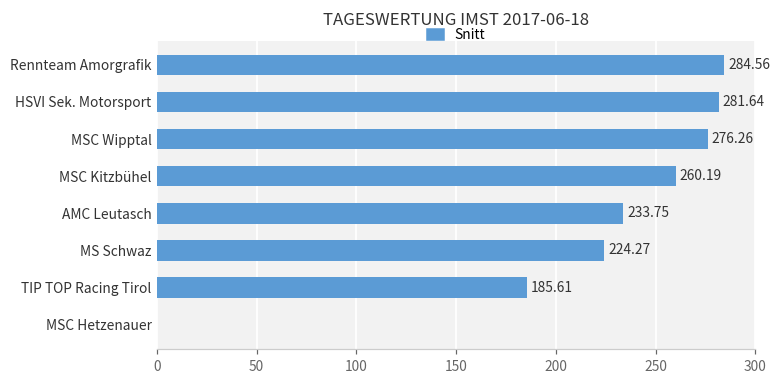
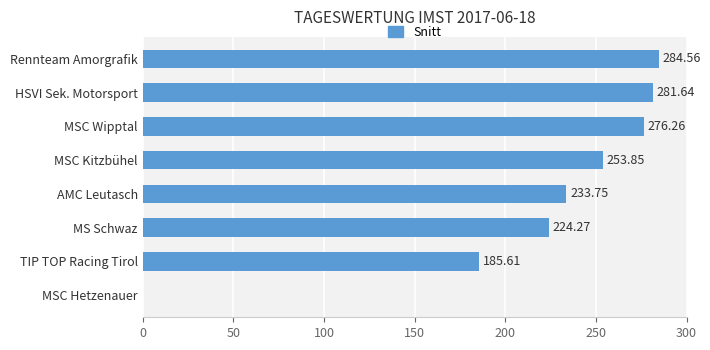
  {
    "Rennteam Amorgrafik": 284.56,
    "HSVI Sek. Motorsport": 281.64,
    "MSC Wipptal": 276.26,
-   "MSC Kitzbühel": 260.19,
+   "MSC Kitzbühel": 253.85,
    "AMC Leutasch": 233.75,
    "MS Schwaz": 224.27,
    "TIP TOP Racing Tirol": 185.61
  }
